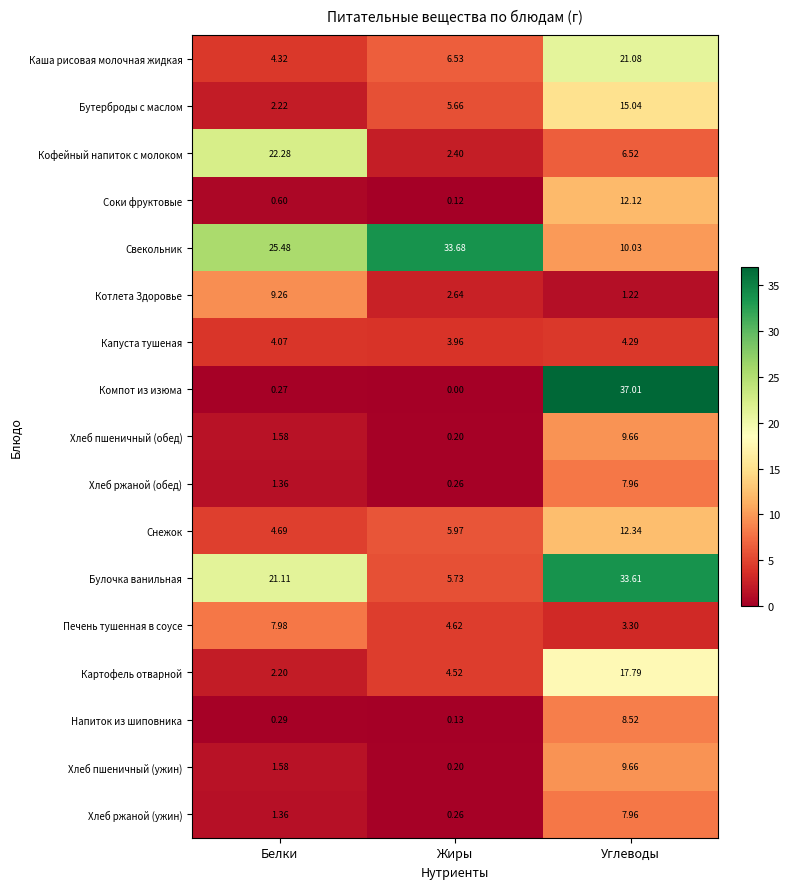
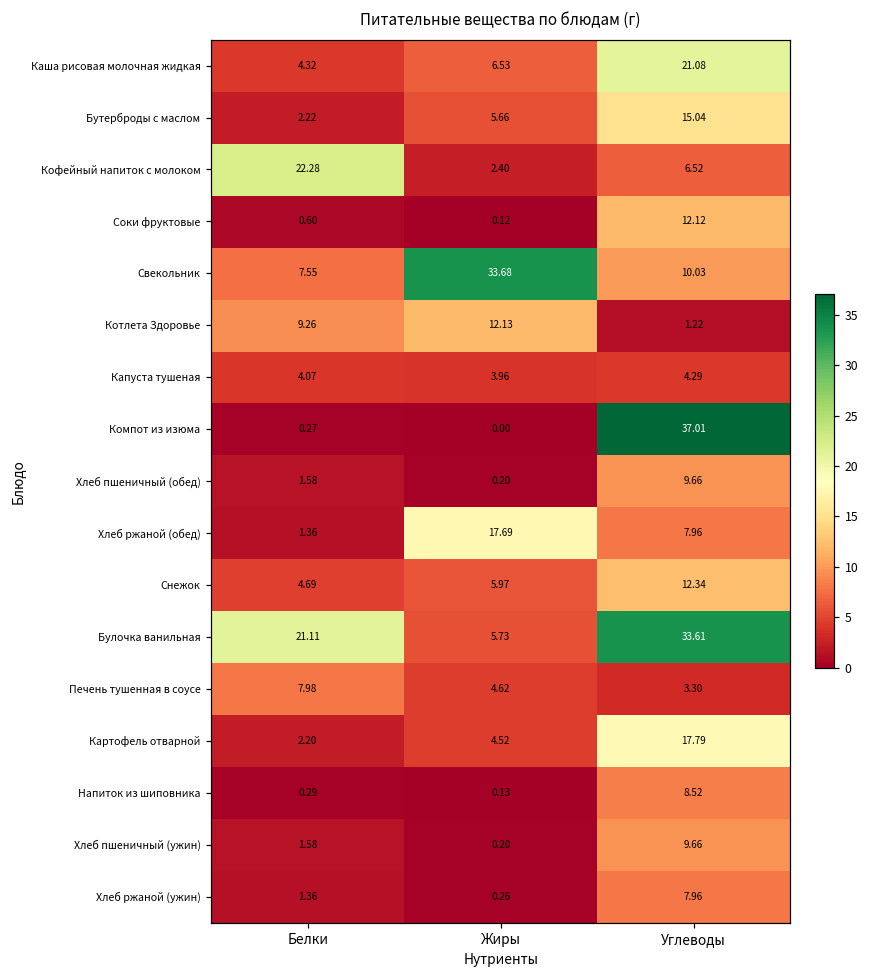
  {
    "Каша рисовая молочная жидкая": {
      "Белки": 4.32,
      "Жиры": 6.53,
      "Углеводы": 21.08
    },
    "Бутерброды с маслом": {
      "Белки": 2.22,
      "Жиры": 5.66,
      "Углеводы": 15.04
    },
    "Кофейный напиток с молоком": {
      "Белки": 22.28,
      "Жиры": 2.40,
      "Углеводы": 6.52
    },
    "Соки фруктовые": {
      "Белки": 0.60,
      "Жиры": 0.12,
      "Углеводы": 12.12
    },
    "Свекольник": {
-     "Белки": 25.48,
+     "Белки": 7.55,
      "Жиры": 33.68,
      "Углеводы": 10.03
    },
    "Котлета Здоровье": {
      "Белки": 9.26,
-     "Жиры": 2.64,
+     "Жиры": 12.13,
      "Углеводы": 1.22
    },
    "Капуста тушеная": {
      "Белки": 4.07,
      "Жиры": 3.96,
      "Углеводы": 4.29
    },
    "Компот из изюма": {
      "Белки": 0.27,
      "Жиры": 0.00,
      "Углеводы": 37.01
    },
    "Хлеб пшеничный (обед)": {
      "Белки": 1.58,
      "Жиры": 0.20,
      "Углеводы": 9.66
    },
    "Хлеб ржаной (обед)": {
      "Белки": 1.36,
-     "Жиры": 0.26,
+     "Жиры": 17.69,
      "Углеводы": 7.96
    },
    "Снежок": {
      "Белки": 4.69,
      "Жиры": 5.97,
      "Углеводы": 12.34
    },
    "Булочка ванильная": {
      "Белки": 21.11,
      "Жиры": 5.73,
      "Углеводы": 33.61
    },
    "Печень тушенная в соусе": {
      "Белки": 7.98,
      "Жиры": 4.62,
      "Углеводы": 3.30
    },
    "Картофель отварной": {
      "Белки": 2.20,
      "Жиры": 4.52,
      "Углеводы": 17.79
    },
    "Напиток из шиповника": {
      "Белки": 0.29,
      "Жиры": 0.13,
      "Углеводы": 8.52
    },
    "Хлеб пшеничный (ужин)": {
      "Белки": 1.58,
      "Жиры": 0.20,
      "Углеводы": 9.66
    },
    "Хлеб ржаной (ужин)": {
      "Белки": 1.36,
      "Жиры": 0.26,
      "Углеводы": 7.96
    }
  }
